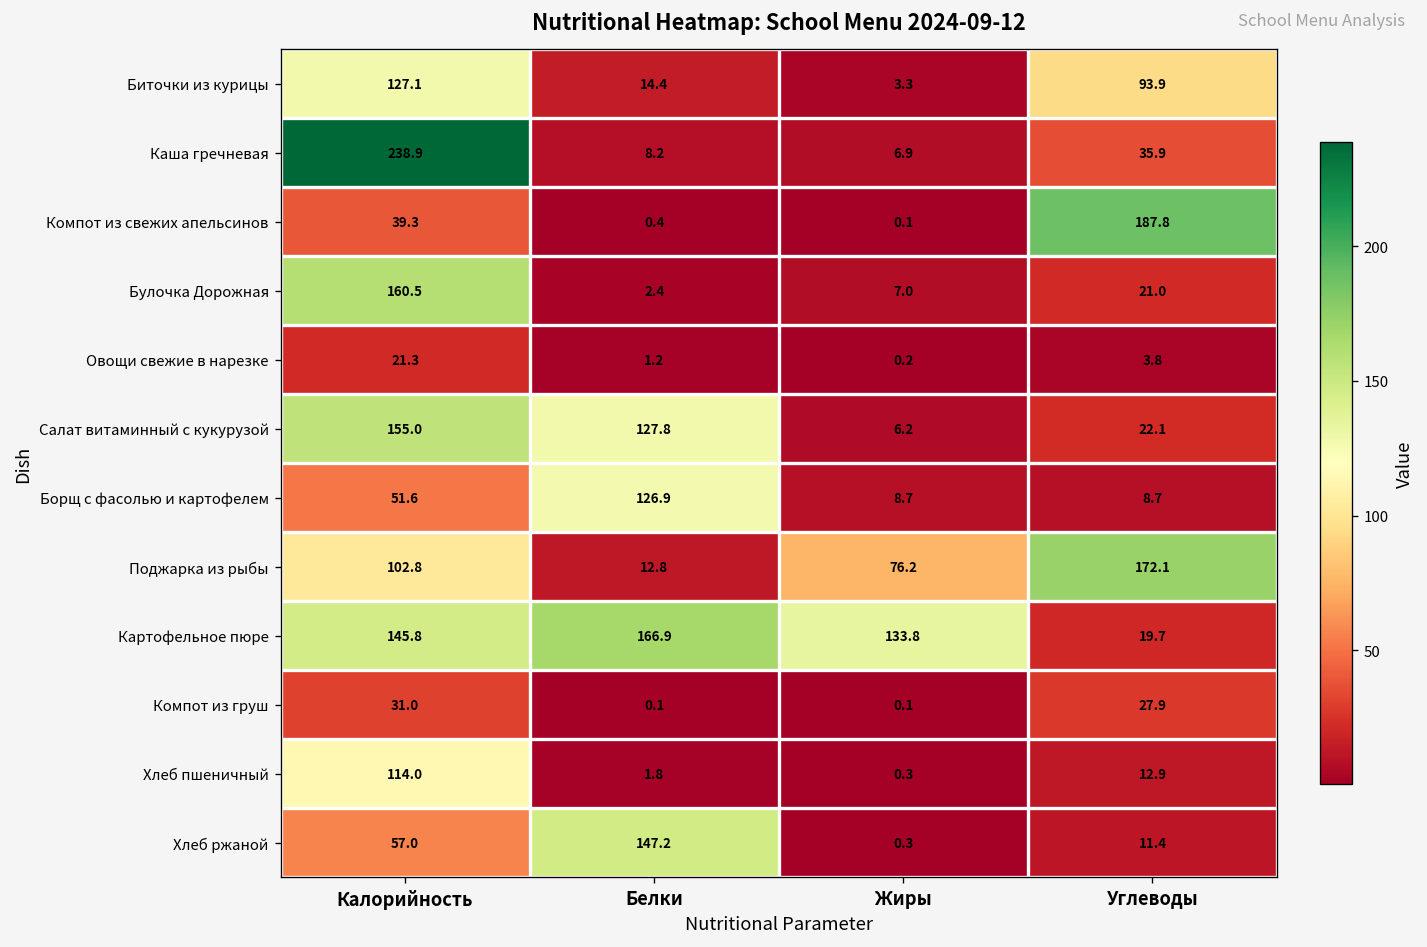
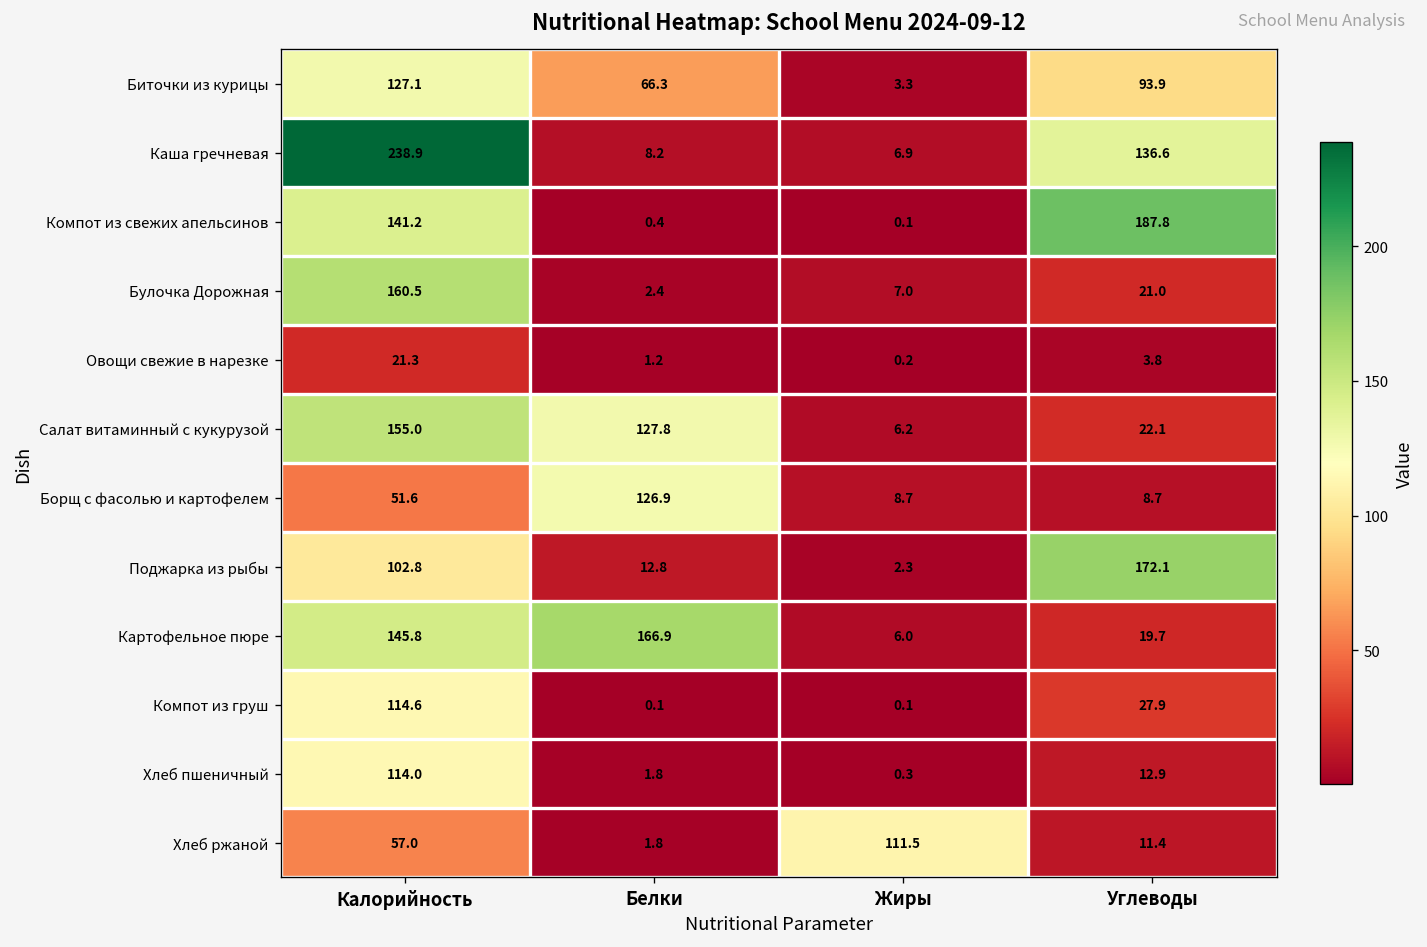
  {
    "Биточки из курицы": {
      "Калорийность": 127.1,
-     "Белки": 14.4,
+     "Белки": 66.3,
      "Жиры": 3.3,
      "Углеводы": 93.9
    },
    "Каша гречневая": {
      "Калорийность": 238.9,
      "Белки": 8.2,
      "Жиры": 6.9,
-     "Углеводы": 35.9
+     "Углеводы": 136.6
    },
    "Компот из свежих апельсинов": {
-     "Калорийность": 39.3,
+     "Калорийность": 141.2,
      "Белки": 0.4,
      "Жиры": 0.1,
      "Углеводы": 187.8
    },
    "Булочка Дорожная": {
      "Калорийность": 160.5,
      "Белки": 2.4,
      "Жиры": 7.0,
      "Углеводы": 21.0
    },
    "Овощи свежие в нарезке": {
      "Калорийность": 21.3,
      "Белки": 1.2,
      "Жиры": 0.2,
      "Углеводы": 3.8
    },
    "Салат витаминный с кукурузой": {
      "Калорийность": 155.0,
      "Белки": 127.8,
      "Жиры": 6.2,
      "Углеводы": 22.1
    },
    "Борщ с фасолью и картофелем": {
      "Калорийность": 51.6,
      "Белки": 126.9,
      "Жиры": 8.7,
      "Углеводы": 8.7
    },
    "Поджарка из рыбы": {
      "Калорийность": 102.8,
      "Белки": 12.8,
-     "Жиры": 76.2,
+     "Жиры": 2.3,
      "Углеводы": 172.1
    },
    "Картофельное пюре": {
      "Калорийность": 145.8,
      "Белки": 166.9,
-     "Жиры": 133.8,
+     "Жиры": 6.0,
      "Углеводы": 19.7
    },
    "Компот из груш": {
-     "Калорийность": 31.0,
+     "Калорийность": 114.6,
      "Белки": 0.1,
      "Жиры": 0.1,
      "Углеводы": 27.9
    },
    "Хлеб пшеничный": {
      "Калорийность": 114.0,
      "Белки": 1.8,
      "Жиры": 0.3,
      "Углеводы": 12.9
    },
    "Хлеб ржаной": {
      "Калорийность": 57.0,
-     "Белки": 147.2,
-     "Жиры": 0.3,
+     "Белки": 1.8,
+     "Жиры": 111.5,
      "Углеводы": 11.4
    }
  }
